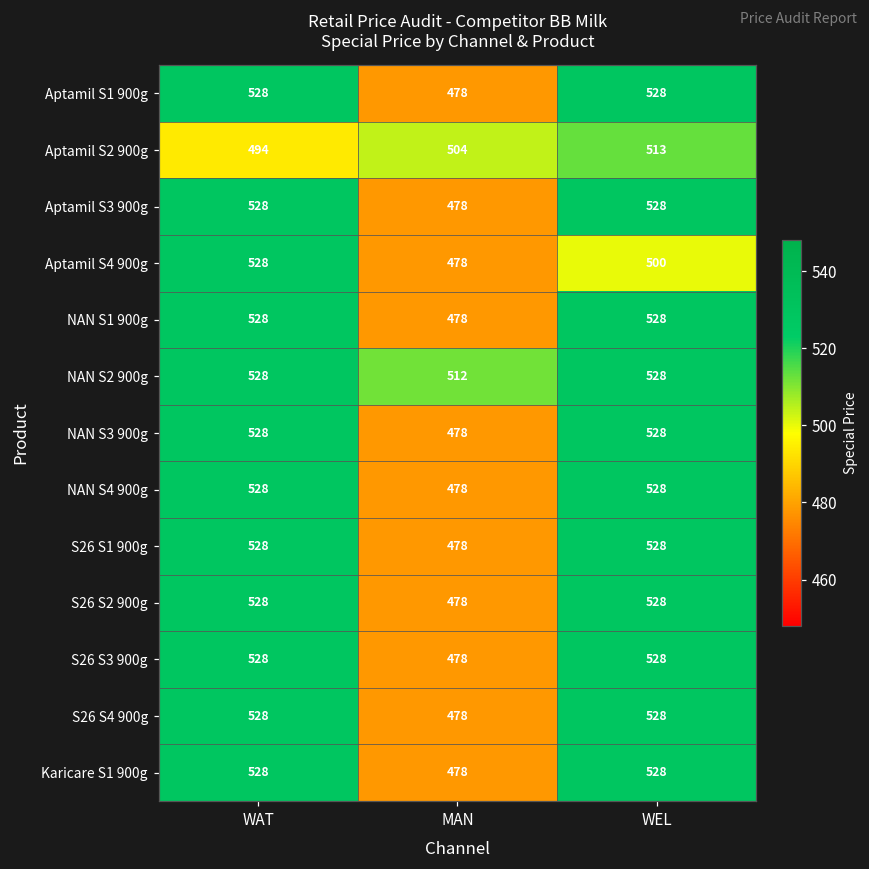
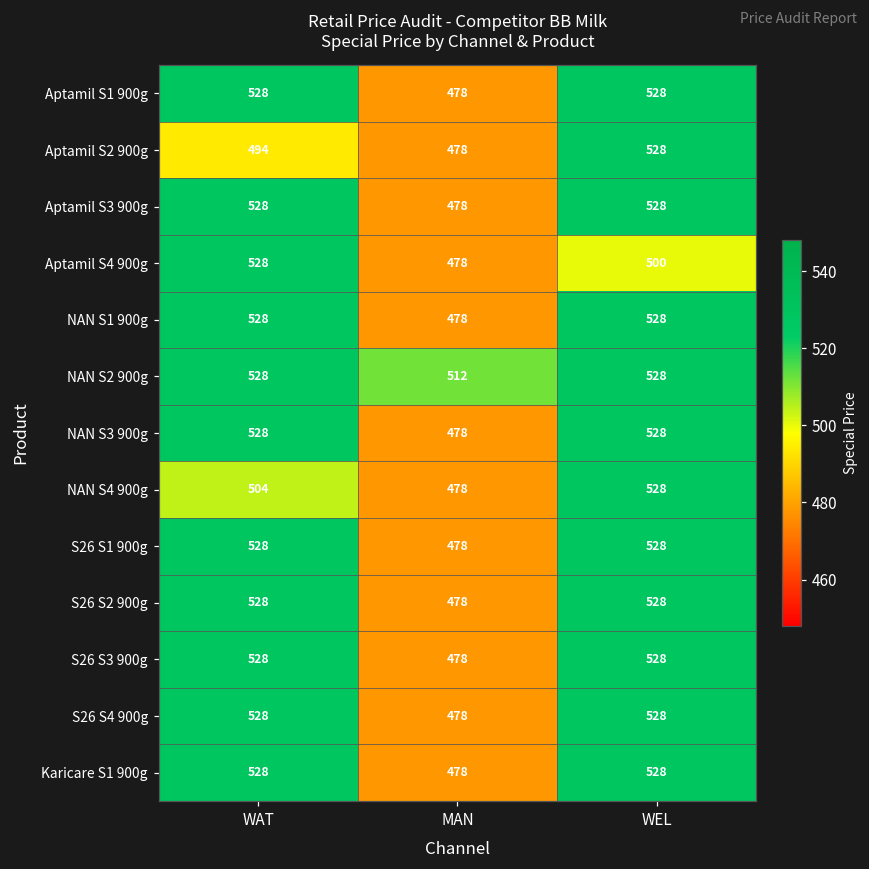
  {
    "Aptamil S1 900g": {
      "WAT": 528,
      "MAN": 478,
      "WEL": 528
    },
    "Aptamil S2 900g": {
      "WAT": 494,
-     "MAN": 504,
-     "WEL": 513
+     "MAN": 478,
+     "WEL": 528
    },
    "Aptamil S3 900g": {
      "WAT": 528,
      "MAN": 478,
      "WEL": 528
    },
    "Aptamil S4 900g": {
      "WAT": 528,
      "MAN": 478,
      "WEL": 500
    },
    "NAN S1 900g": {
      "WAT": 528,
      "MAN": 478,
      "WEL": 528
    },
    "NAN S2 900g": {
      "WAT": 528,
      "MAN": 512,
      "WEL": 528
    },
    "NAN S3 900g": {
      "WAT": 528,
      "MAN": 478,
      "WEL": 528
    },
    "NAN S4 900g": {
-     "WAT": 528,
+     "WAT": 504,
      "MAN": 478,
      "WEL": 528
    },
    "S26 S1 900g": {
      "WAT": 528,
      "MAN": 478,
      "WEL": 528
    },
    "S26 S2 900g": {
      "WAT": 528,
      "MAN": 478,
      "WEL": 528
    },
    "S26 S3 900g": {
      "WAT": 528,
      "MAN": 478,
      "WEL": 528
    },
    "S26 S4 900g": {
      "WAT": 528,
      "MAN": 478,
      "WEL": 528
    },
    "Karicare S1 900g": {
      "WAT": 528,
      "MAN": 478,
      "WEL": 528
    }
  }
